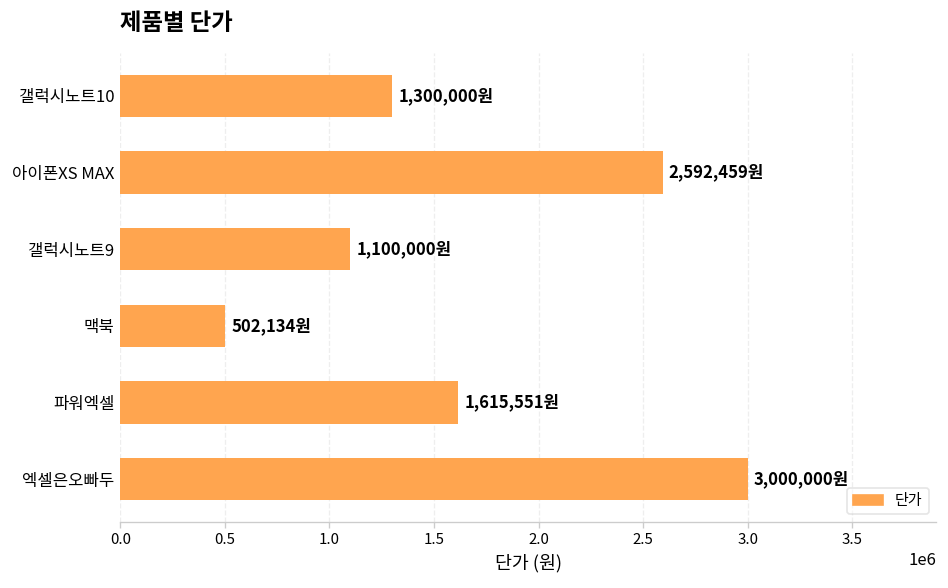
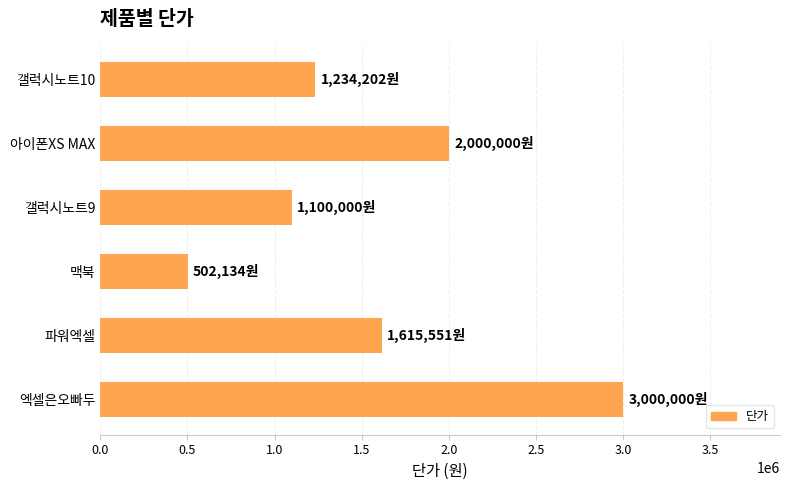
  {
-   "갤럭시노트10": "1,300,000원",
-   "아이폰XS MAX": "2,592,459원",
+   "갤럭시노트10": "1,234,202원",
+   "아이폰XS MAX": "2,000,000원",
    "갤럭시노트9": "1,100,000원",
    "맥북": "502,134원",
    "파워엑셀": "1,615,551원"
  }
